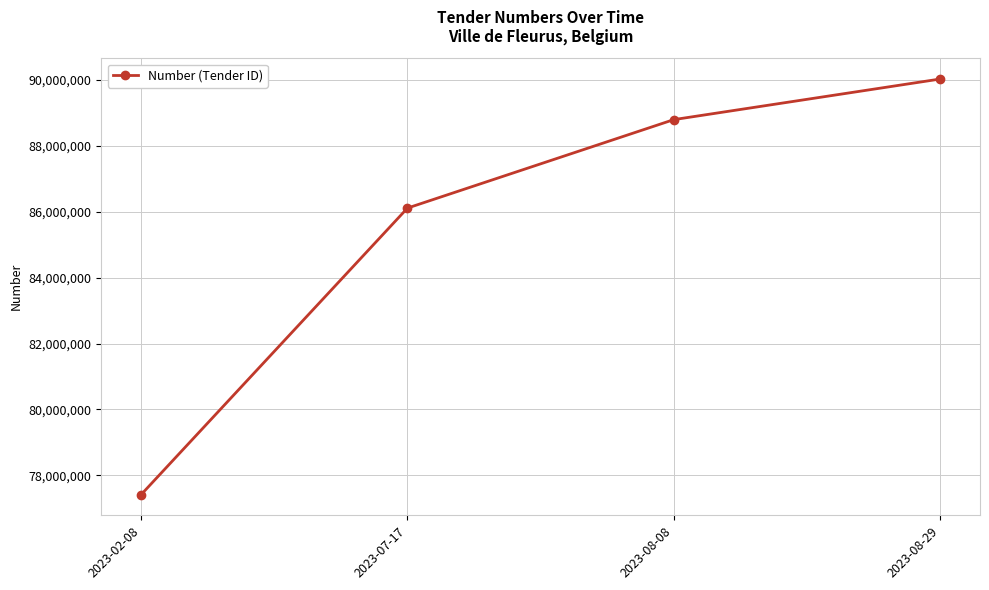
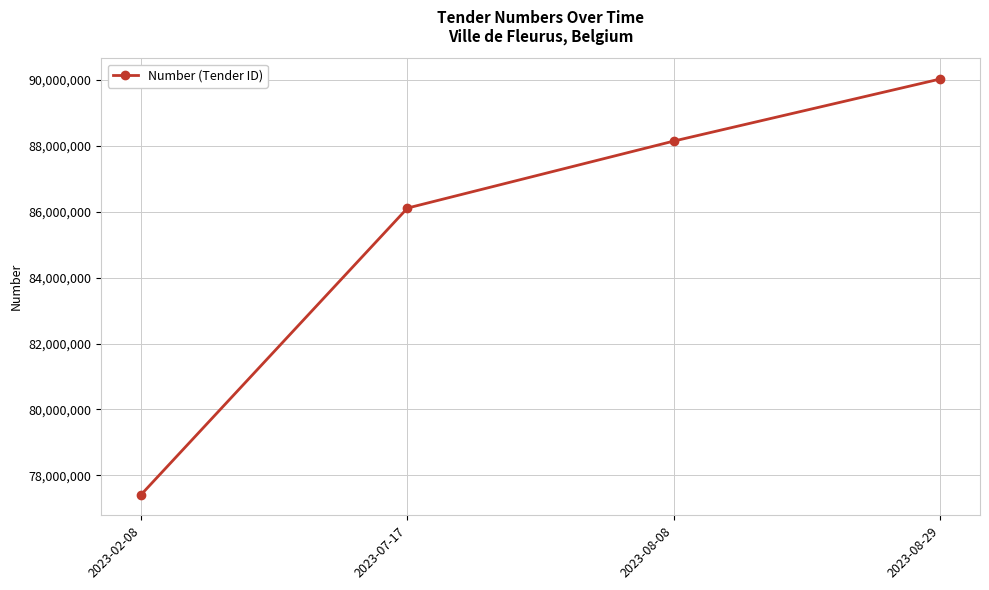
  {
    "2023-02-08": "77,400,000",
    "2023-07-17": "86,100,000",
-   "2023-08-08": "88,800,000",
+   "2023-08-08": "88,100,000",
    "2023-08-29": "90,000,000"
  }
